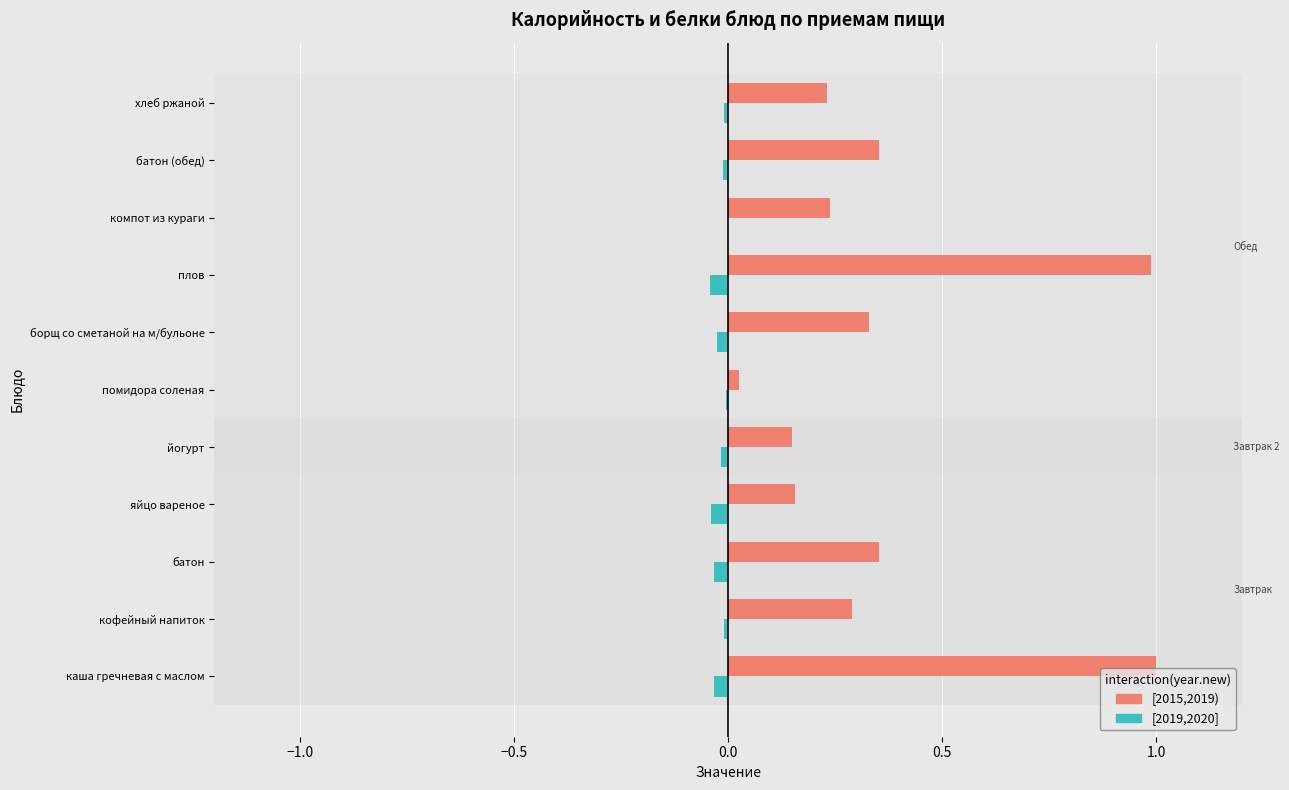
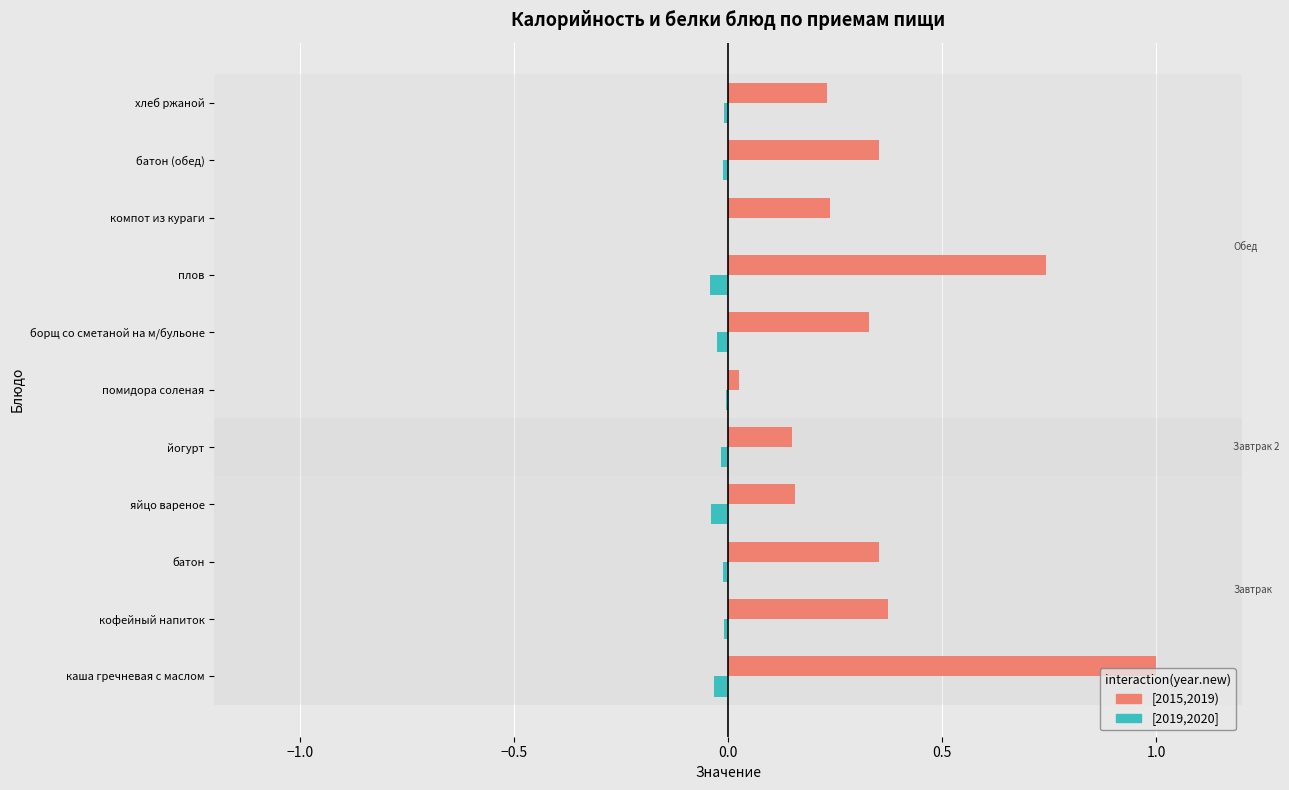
  {
    "[2015,2019)": {
      "хлеб ржаной": 0.23,
      "батон (обед)": 0.35,
      "компот из кураги": 0.24,
-     "плов": 0.99,
+     "плов": 0.74,
      "борщ со сметаной на м/бульоне": 0.33,
      "помидора соленая": 0.03,
      "йогурт": 0.15,
      "яйцо вареное": 0.16,
      "батон": 0.35,
-     "кофейный напиток": 0.29,
+     "кофейный напиток": 0.37,
      "каша гречневая с маслом": 1.00
    },
    "[2019,2020]": {
      "хлеб ржаной": -0.01,
      "батон (обед)": -0.01,
      "компот из кураги": 0.00,
      "плов": -0.04,
      "борщ со сметаной на м/бульоне": -0.03,
      "йогурт": -0.02,
      "яйцо вареное": -0.04,
-     "батон": -0.03,
+     "батон": -0.01,
      "кофейный напиток": -0.01,
      "каша гречневая с маслом": -0.03
    }
  }
